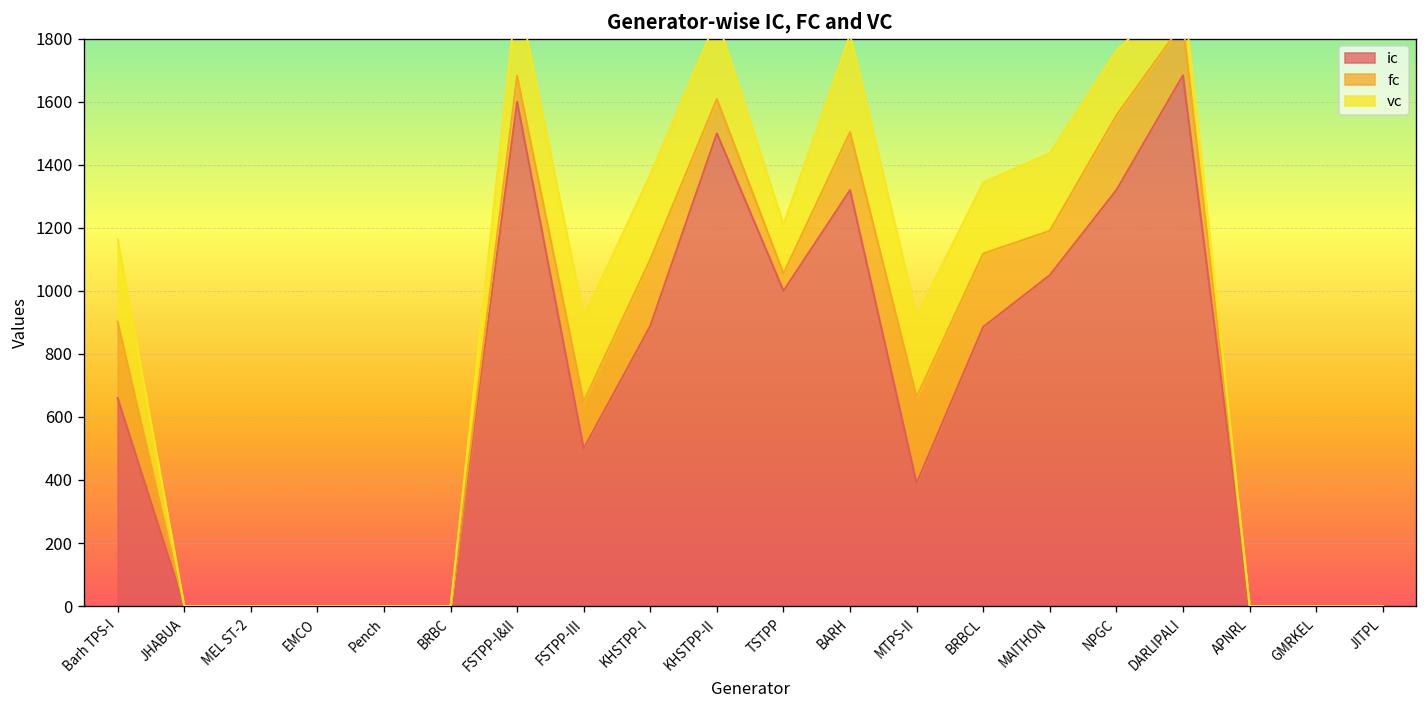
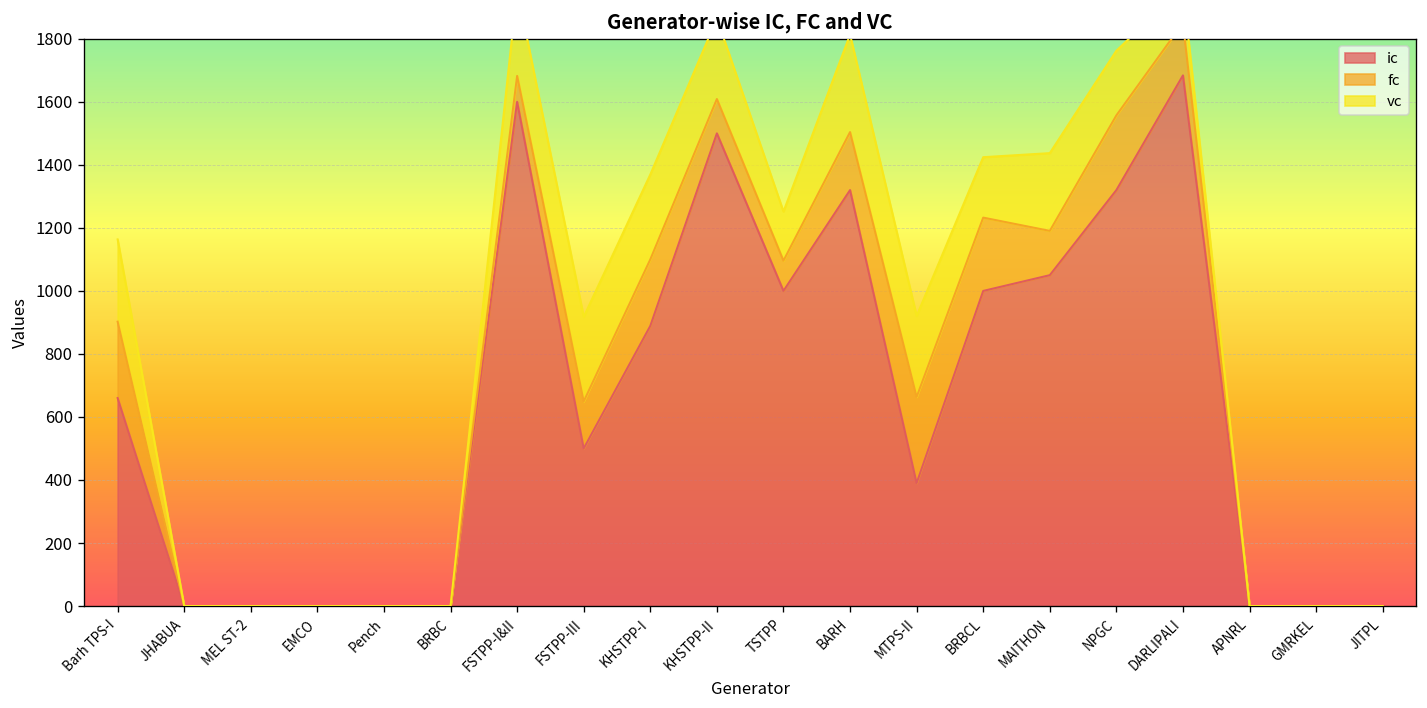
  {
    "ic": {
      "Barh TPS-I": 660,
      "FSTPP-I&II": 1600,
      "FSTPP-III": 500,
      "KHSTPP-I": 890,
      "KHSTPP-II": 1500,
      "TSTPP": 1000,
      "BARH": 1320,
      "MTPS-II": 390,
-     "BRBCL": 890,
+     "BRBCL": 1000,
      "MAITHON": 1050,
      "NPGC": 1320,
      "DARLIPALI": 1680
    },
    "fc": {
      "Barh TPS-I": 240,
      "FSTPP-I&II": 80,
      "FSTPP-III": 150,
      "KHSTPP-I": 210,
      "KHSTPP-II": 110,
-     "TSTPP": 50,
+     "TSTPP": 100,
      "BARH": 180,
      "MTPS-II": 270,
      "BRBCL": 230,
      "MAITHON": 140,
      "NPGC": 240
    },
    "vc": {
      "Barh TPS-I": 260,
      "FSTPP-III": 270,
      "KHSTPP-I": 270,
      "TSTPP": 160,
      "MTPS-II": 260,
-     "BRBCL": 230,
+     "BRBCL": 190,
      "MAITHON": 250,
      "NPGC": 210
    }
  }
